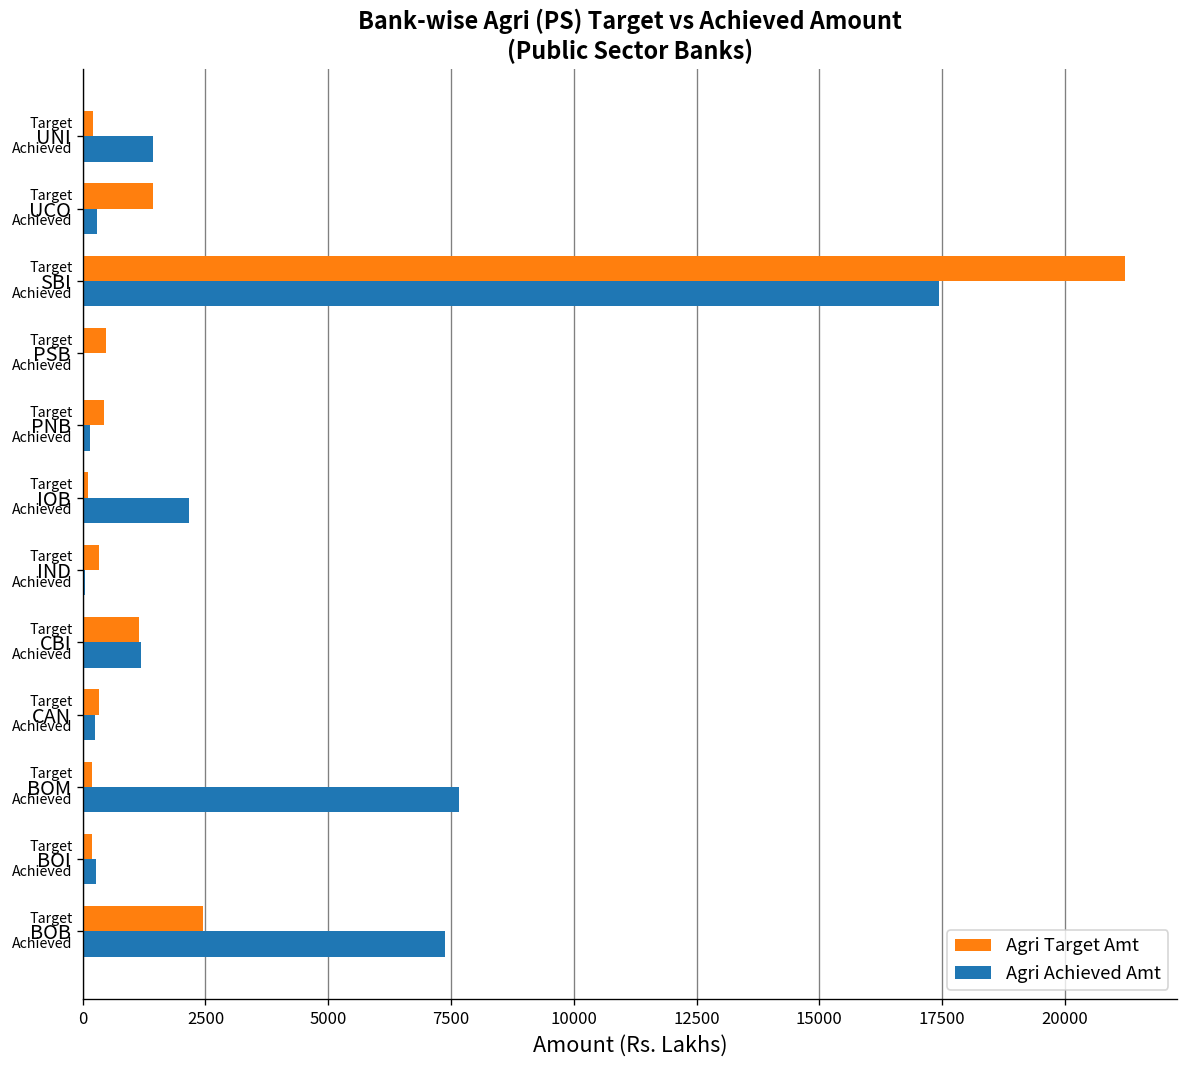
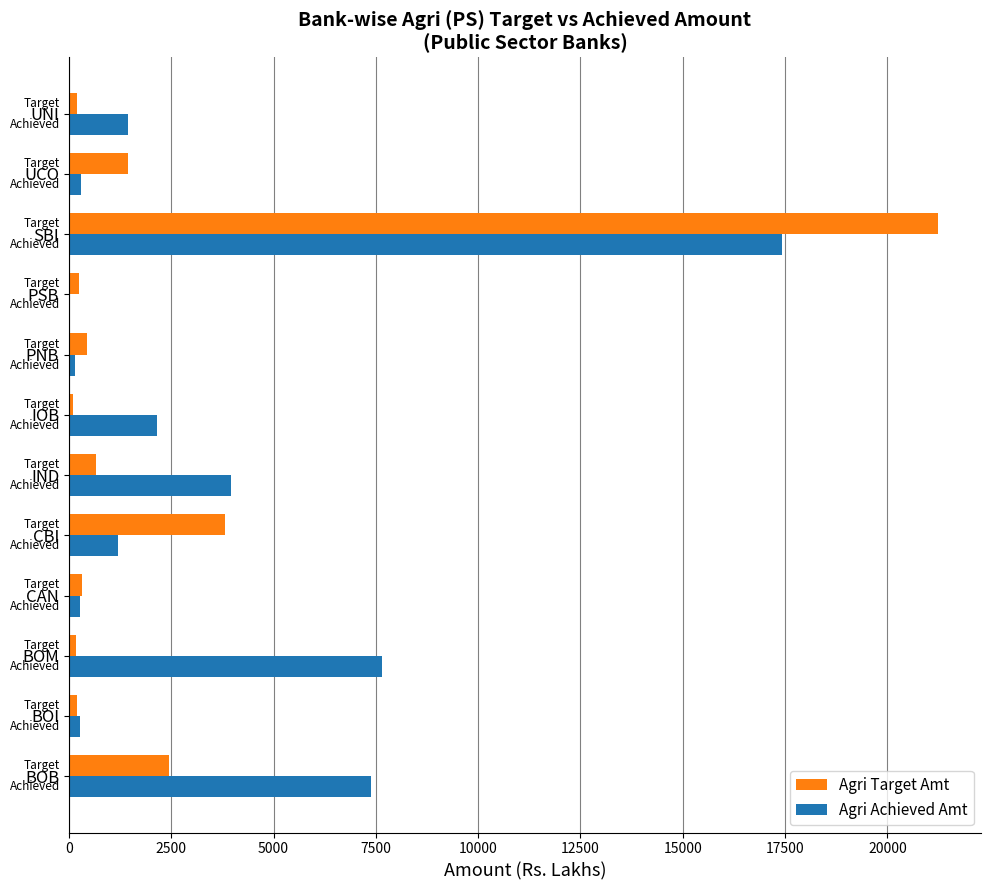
  {
    "Agri Target Amt": {
      "UNI": 200,
      "UCO": 1400,
      "SBI": 21200,
-     "PSB": 500,
+     "PSB": 300,
      "PNB": 400,
      "IOB": 100,
-     "IND": 300,
-     "CBI": 1100,
+     "IND": 700,
+     "CBI": 3800,
      "CAN": 300,
      "BOM": 200,
      "BOI": 200,
      "BOB": 2400
    },
    "Agri Achieved Amt": {
      "UNI": 1400,
      "UCO": 300,
      "SBI": 17400,
      "PNB": 100,
      "IOB": 2200,
-     "IND": 0,
+     "IND": 4000,
      "CBI": 1200,
      "CAN": 300,
      "BOM": 7700,
      "BOI": 300,
      "BOB": 7400
    }
  }
